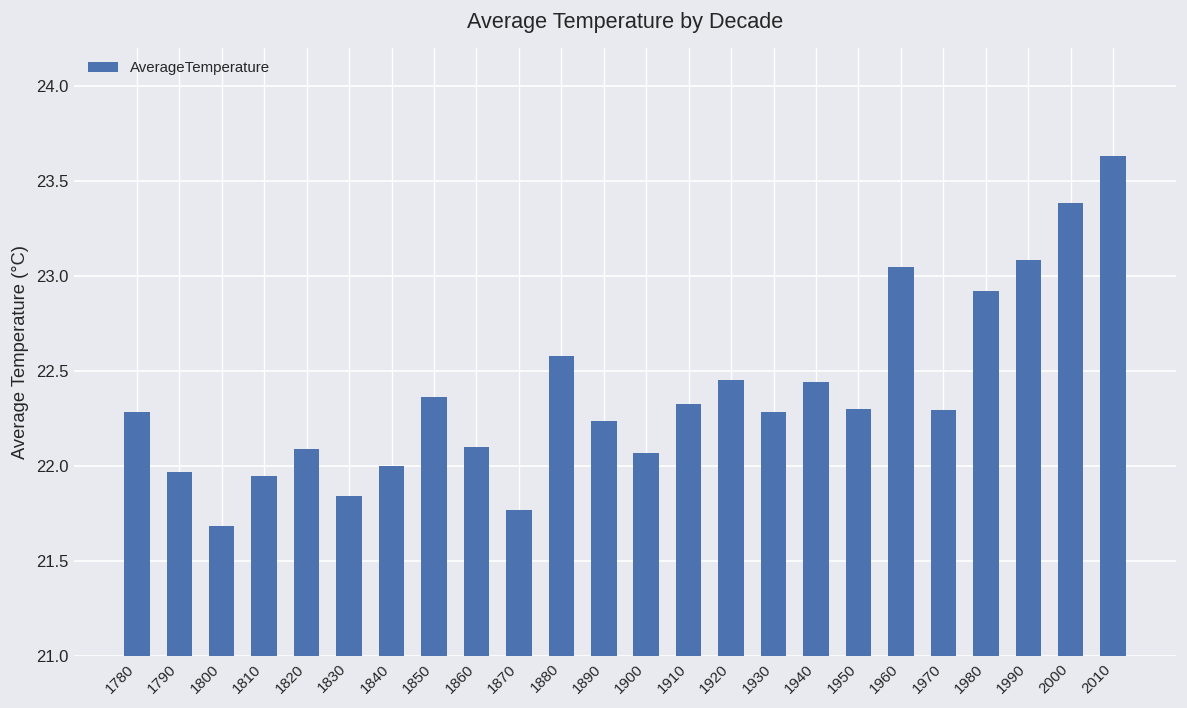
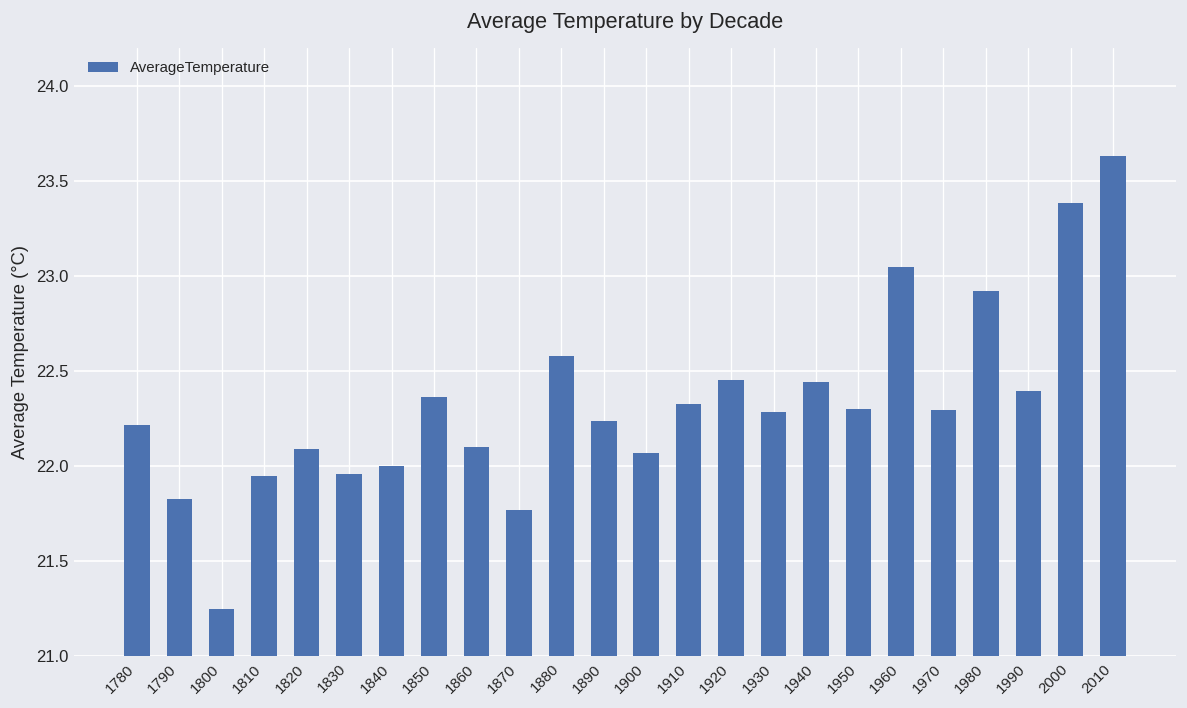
  {
-   "1780": 22.28,
-   "1790": 21.97,
-   "1800": 21.69,
+   "1780": 22.22,
+   "1790": 21.83,
+   "1800": 21.25,
    "1810": 21.95,
    "1820": 22.09,
-   "1830": 21.84,
+   "1830": 21.96,
    "1840": 22.00,
    "1850": 22.37,
    "1860": 22.10,
    "1870": 21.77,
    "1880": 22.58,
    "1890": 22.24,
    "1900": 22.07,
    "1910": 22.33,
    "1920": 22.45,
    "1930": 22.29,
    "1940": 22.44,
    "1950": 22.30,
    "1960": 23.05,
    "1970": 22.29,
    "1980": 22.92,
-   "1990": 23.08,
+   "1990": 22.39,
    "2000": 23.38,
    "2010": 23.63
  }
